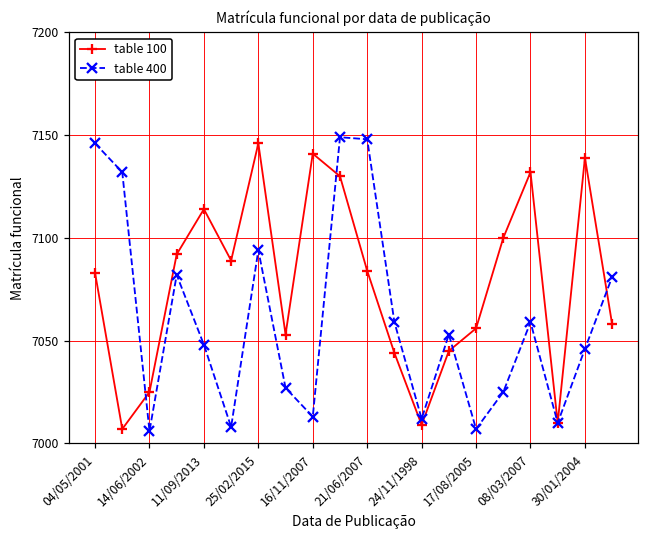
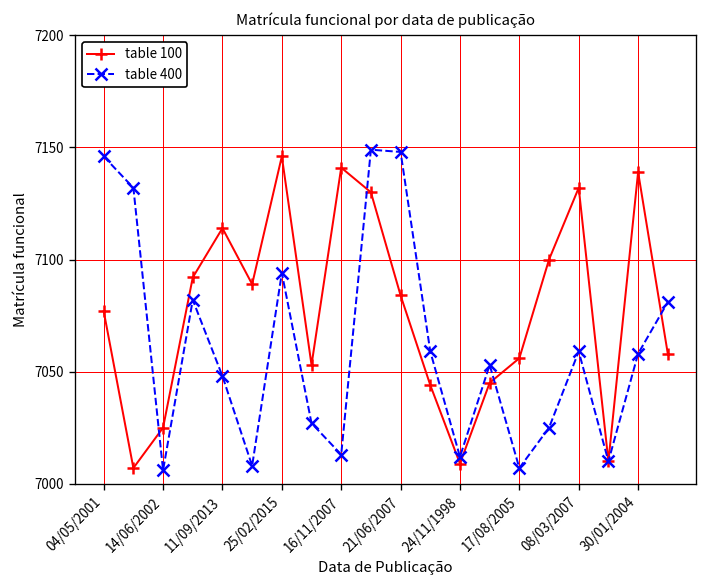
  {
    "table 100": {
-     "04/05/2001": 7083,
+     "04/05/2001": 7077,
      "11/09/2013": 7114,
      "25/02/2015": 7146,
      "16/11/2007": 7141,
      "21/06/2007": 7084,
      "24/11/1998": 7009,
      "08/03/2007": 7132,
      "30/01/2004": 7139
    },
    "table 400": {
      "04/05/2001": 7146,
      "11/09/2013": 7048,
      "25/02/2015": 7094,
      "16/11/2007": 7013,
      "21/06/2007": 7148,
      "24/11/1998": 7012,
      "08/03/2007": 7059,
-     "30/01/2004": 7046
+     "30/01/2004": 7058
    }
  }
